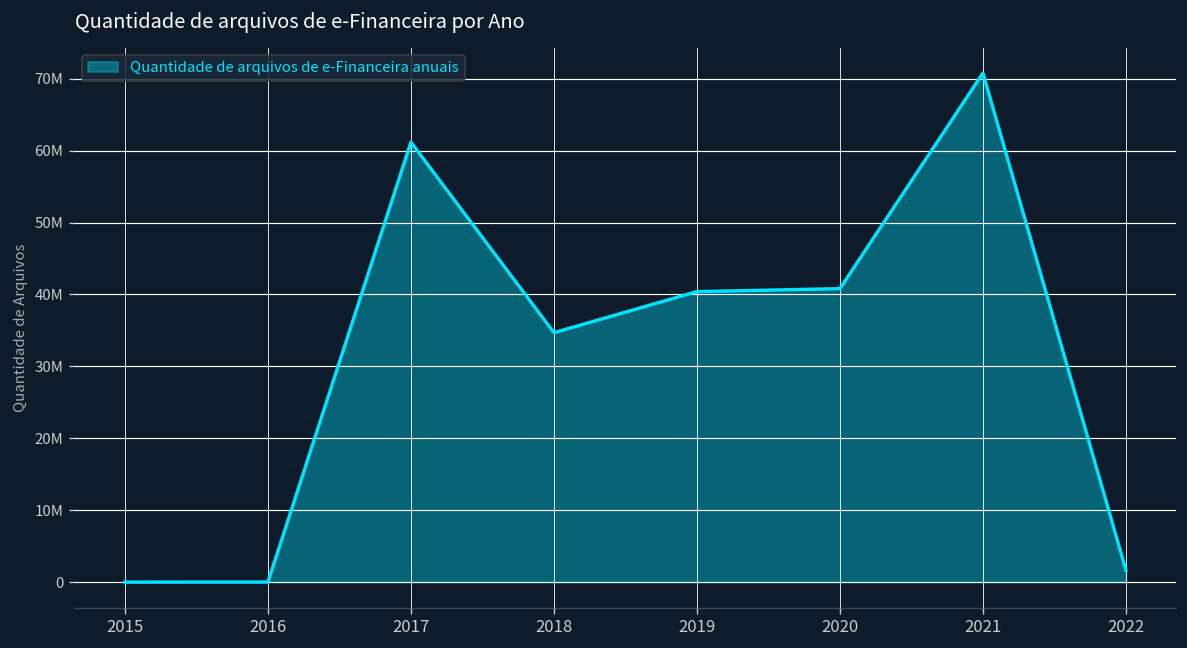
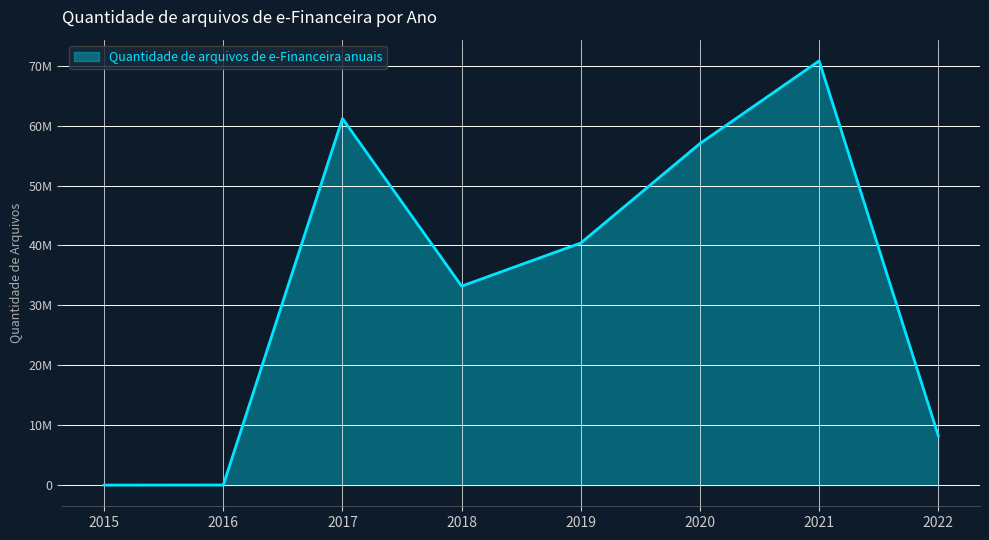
  {
    "2015": 0,
    "2016": 0,
    "2017": 61000000,
-   "2018": 35000000,
+   "2018": 33000000,
    "2019": 40000000,
-   "2020": 41000000,
+   "2020": 57000000,
    "2021": 71000000,
-   "2022": 2000000
+   "2022": 8000000
  }
